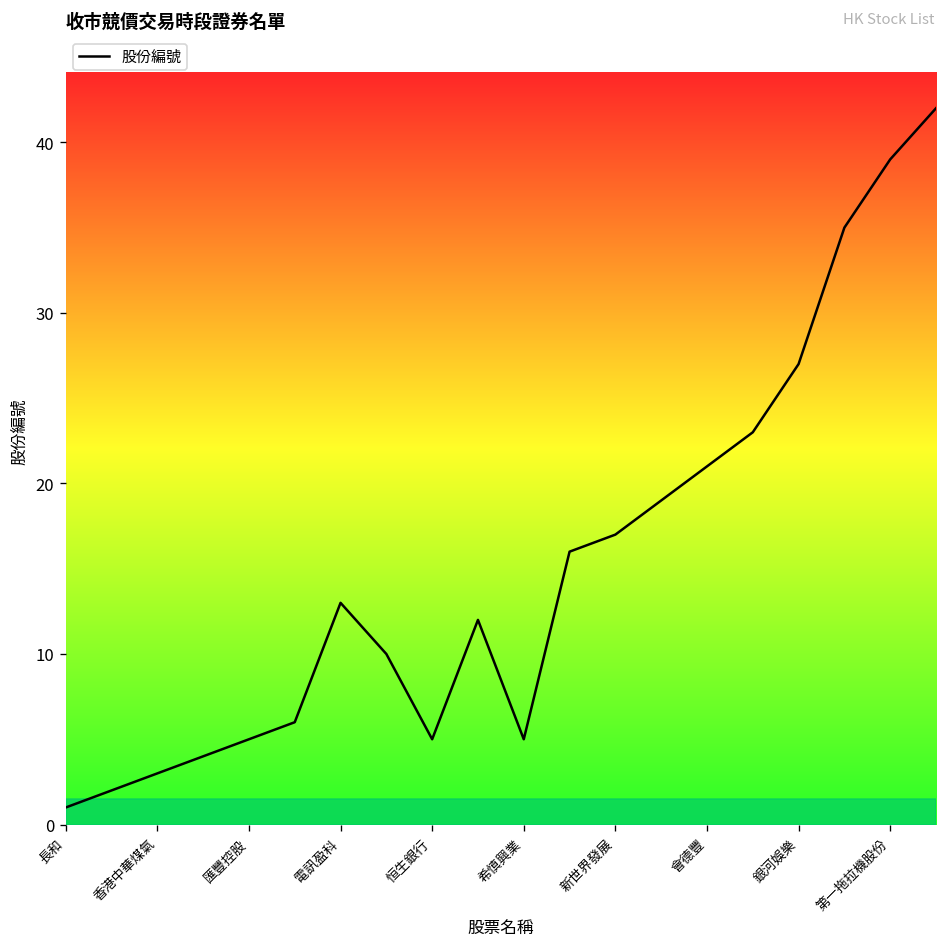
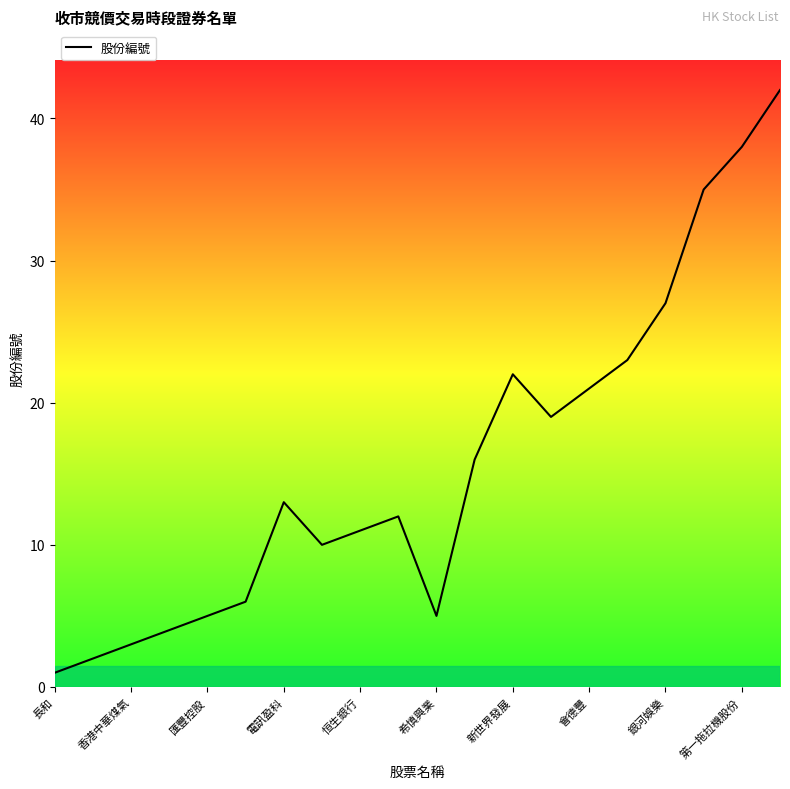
  {
    "香港中華煤氣": 3,
    "匯豐控股": 5,
    "電訊盈科": 13,
-   "恒生銀行": 5,
+   "恒生銀行": 11,
    "希慎興業": 5,
-   "新世界發展": 17,
+   "新世界發展": 22,
    "會德豐": 21,
    "銀河娛樂": 27,
-   "第一拖拉機股份": 39
+   "第一拖拉機股份": 38
  }
